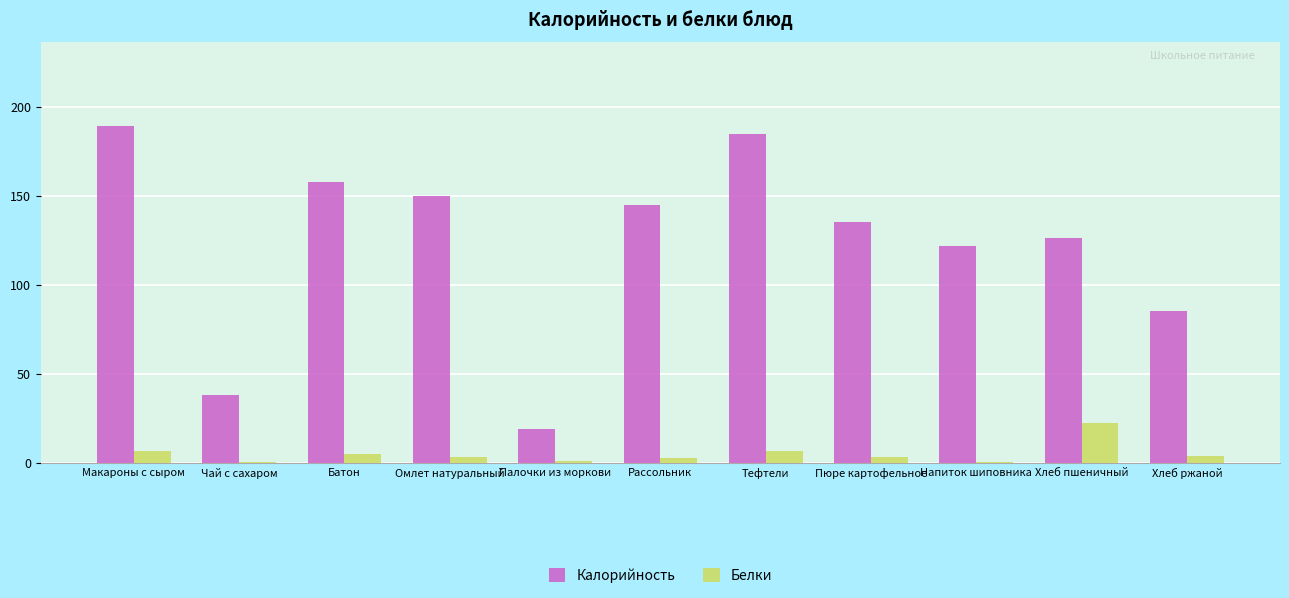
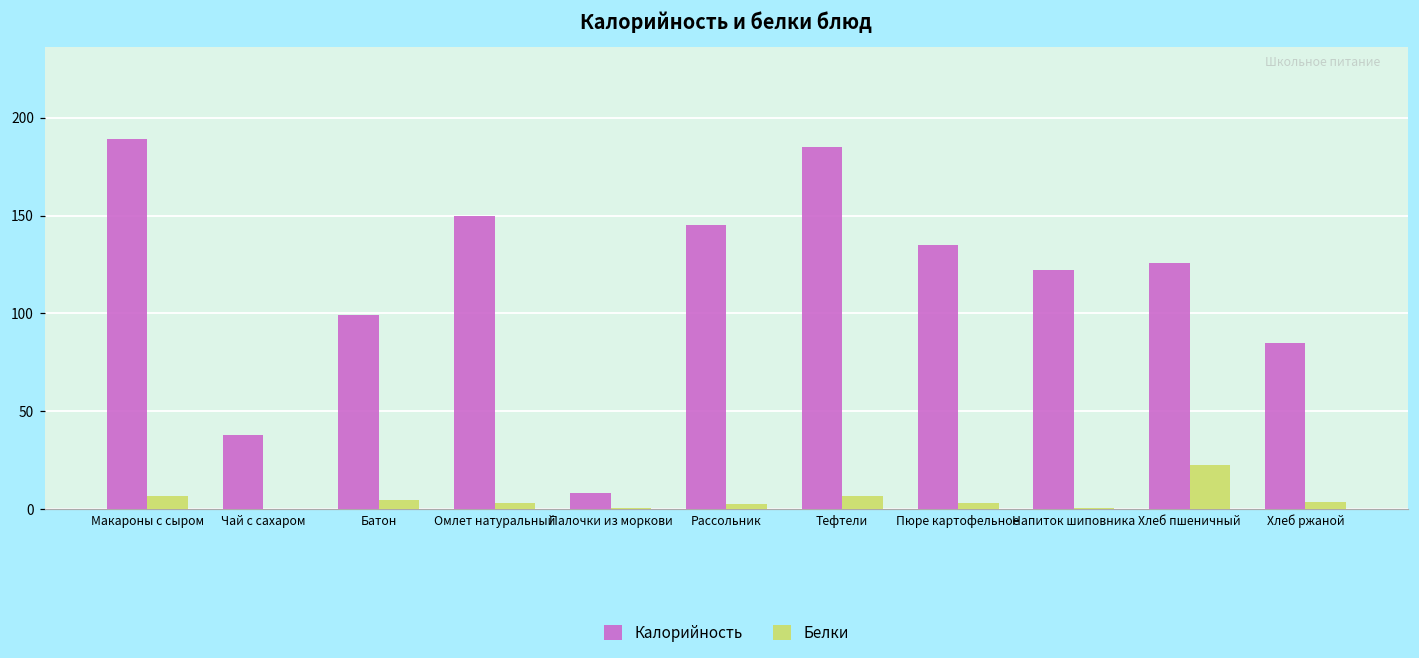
  {
    "Калорийность": {
      "Макароны с сыром": 189,
      "Чай с сахаром": 38,
-     "Батон": 158,
+     "Батон": 99,
      "Омлет натуральный": 150,
-     "Палочки из моркови": 19,
+     "Палочки из моркови": 8,
      "Рассольник": 145,
      "Тефтели": 185,
      "Пюре картофельное": 135,
      "Напиток шиповника": 122,
      "Хлеб пшеничный": 126,
      "Хлеб ржаной": 85
    },
    "Белки": {
      "Макароны с сыром": 7,
      "Батон": 5,
      "Омлет натуральный": 3,
      "Рассольник": 2,
      "Тефтели": 7,
      "Пюре картофельное": 3,
      "Хлеб пшеничный": 22,
      "Хлеб ржаной": 4
    }
  }
